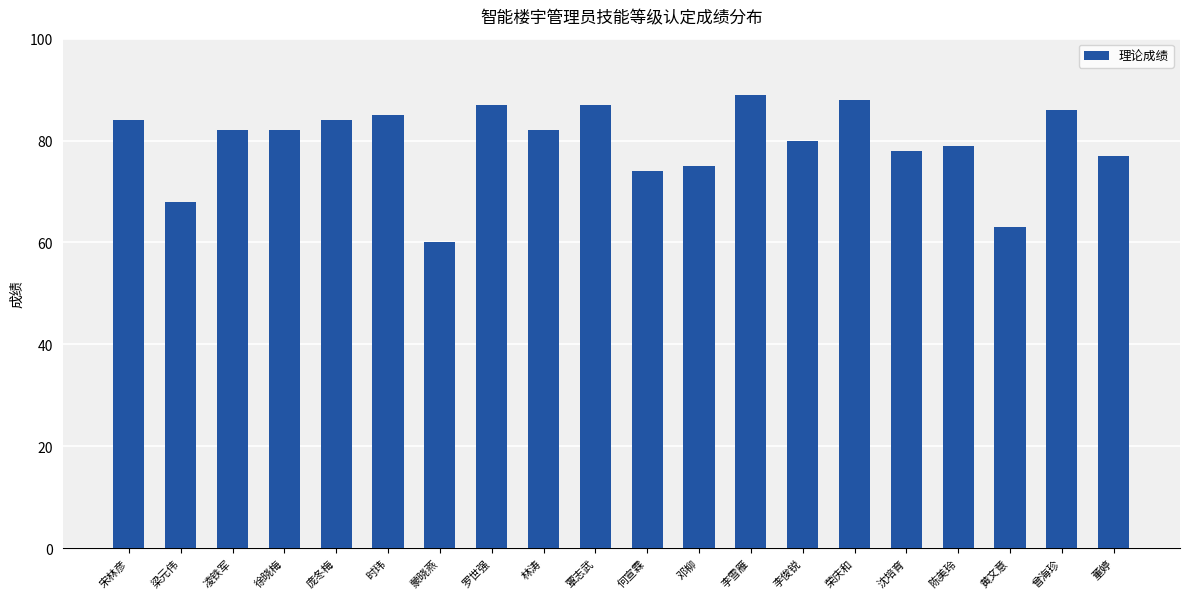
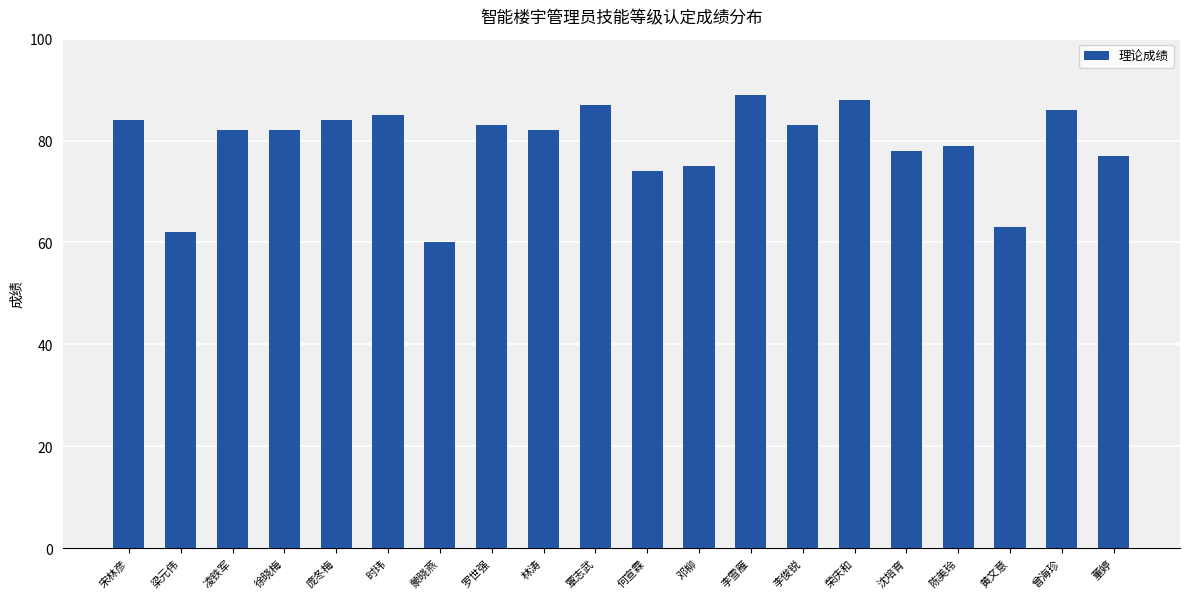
  {
    "宋林彦": 84,
-   "梁元伟": 68,
+   "梁元伟": 62,
    "凌铁军": 82,
    "徐晓梅": 82,
    "庞冬梅": 84,
    "时玮": 85,
    "蒙晓燕": 60,
-   "罗世强": 87,
+   "罗世强": 83,
    "林涛": 82,
    "覃志武": 87,
    "何宣霖": 74,
    "邓柳": 75,
    "李雪雁": 89,
-   "李俊锐": 80,
+   "李俊锐": 83,
    "荣庆和": 88,
    "沈培育": 78,
    "陈美玲": 79,
    "黄文意": 63,
    "曾海珍": 86,
    "董婷": 77
  }
